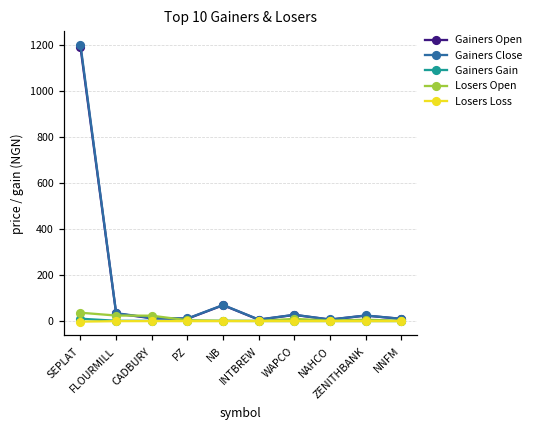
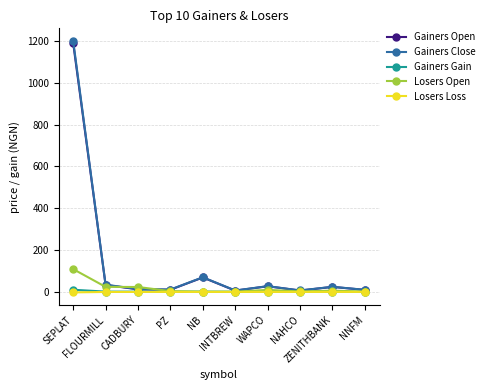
  {
    "Losers Open": {
-     "SEPLAT": 40
+     "SEPLAT": 110
    },
    "Losers Loss": {
      "SEPLAT": 0
    }
  }
